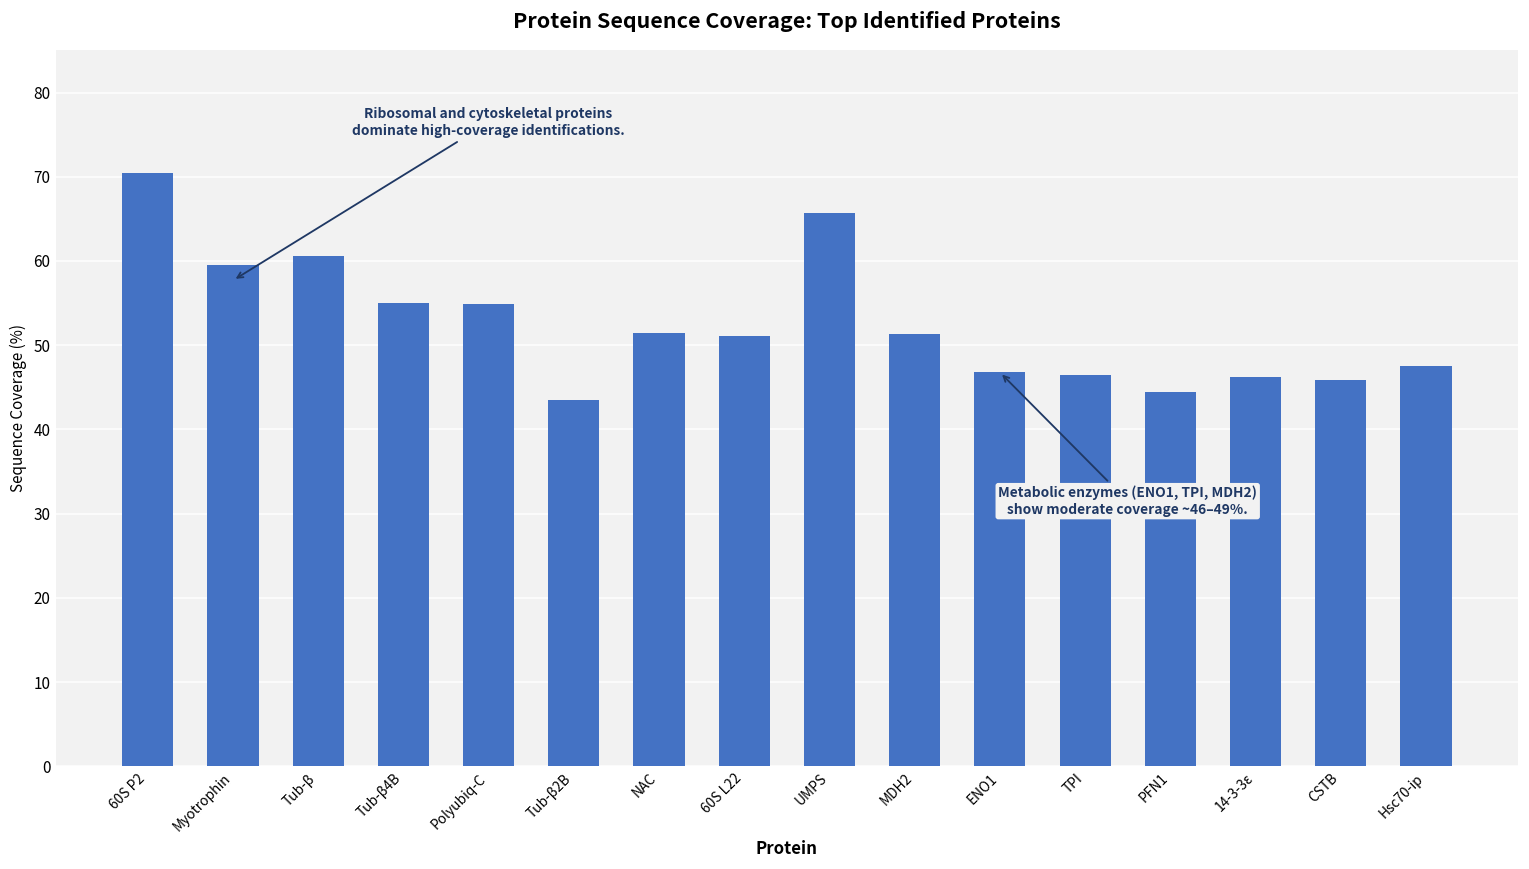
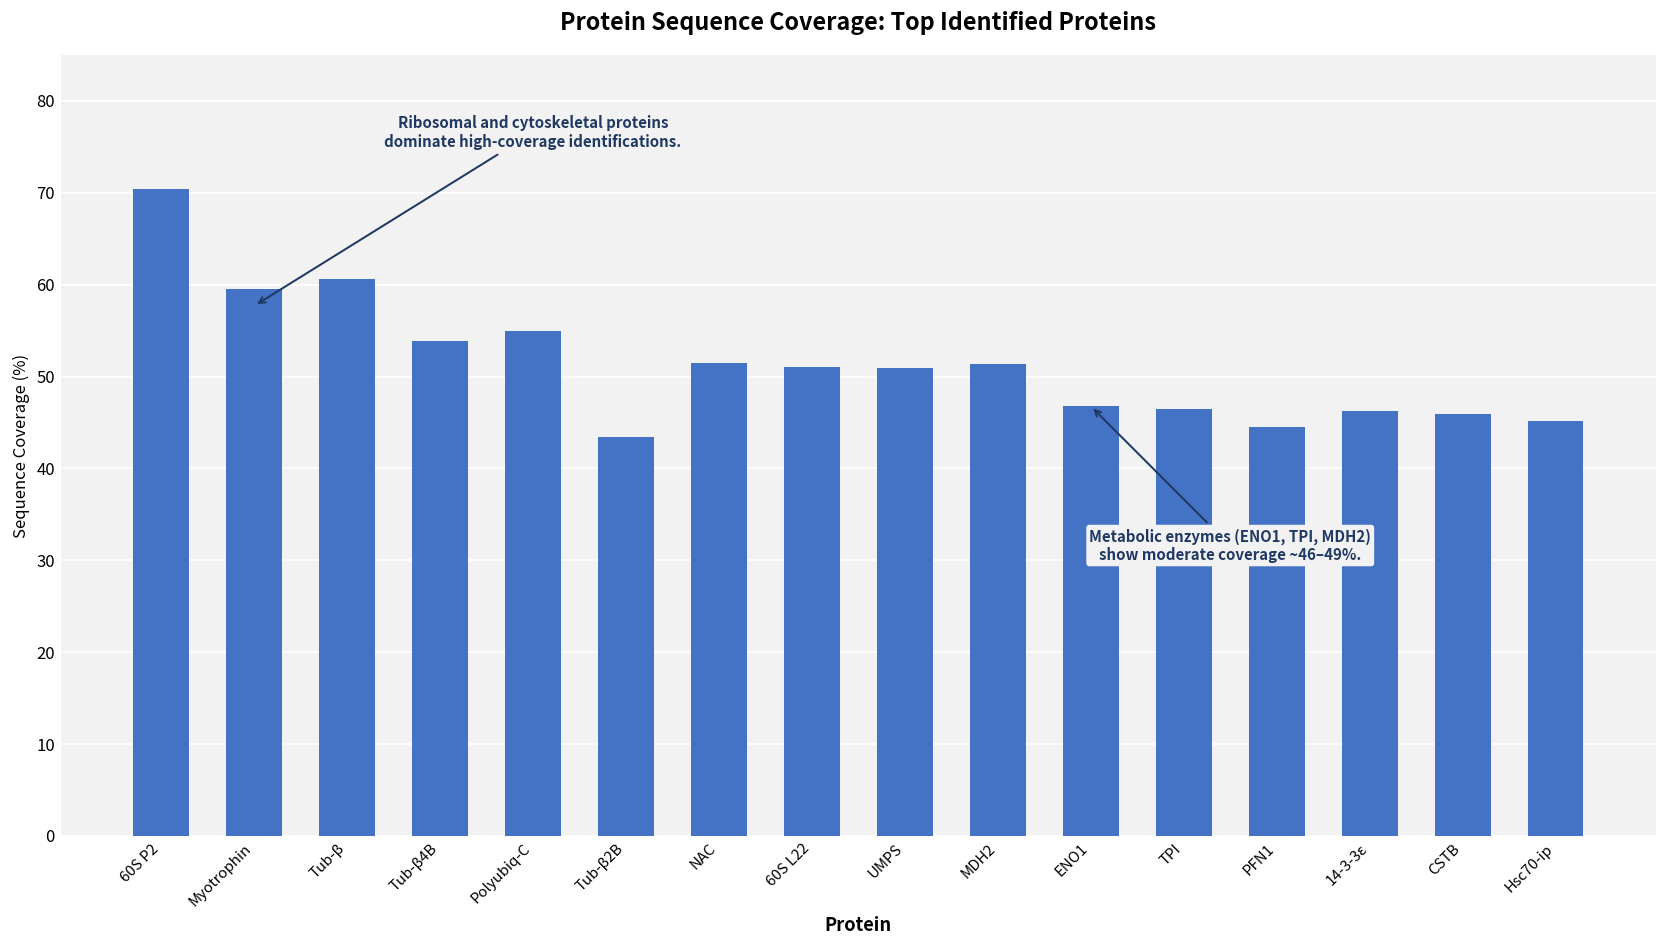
  {
    "60S P2": 70,
    "Myotrophin": 60,
    "Tub-β": 61,
-   "Tub-β4B": 55,
+   "Tub-β4B": 54,
    "Polyubiq-C": 55,
    "Tub-β2B": 43,
    "NAC": 51,
    "60S L22": 51,
-   "UMPS": 66,
+   "UMPS": 51,
    "MDH2": 51,
    "ENO1": 47,
    "TPI": 47,
    "CSTB": 46,
-   "Hsc70-ip": 47
+   "Hsc70-ip": 45
  }
